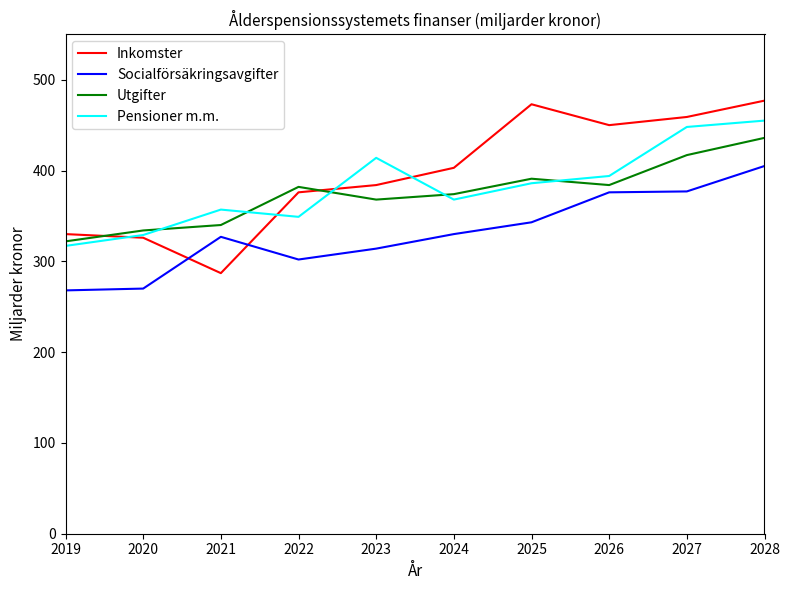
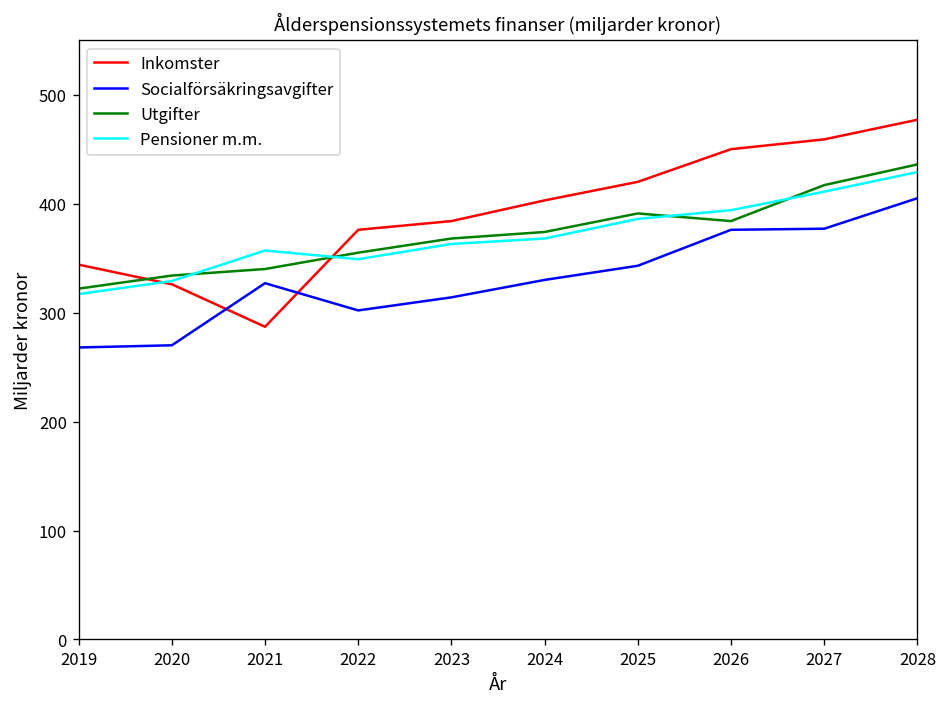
  {
    "Inkomster": {
-     "2019": 330,
+     "2019": 340,
      "2020": 330,
      "2021": 290,
      "2022": 380,
      "2023": 380,
      "2024": 400,
-     "2025": 470,
+     "2025": 420,
      "2026": 450,
      "2027": 460,
      "2028": 480
    },
    "Socialförsäkringsavgifter": {
      "2019": 270,
      "2020": 270,
      "2021": 330,
      "2022": 300,
      "2023": 310,
      "2024": 330,
      "2025": 340,
      "2026": 380,
      "2027": 380,
      "2028": 410
    },
    "Utgifter": {
      "2019": 320,
      "2020": 330,
      "2021": 340,
-     "2022": 380,
+     "2022": 360,
      "2023": 370,
      "2024": 370,
      "2025": 390,
      "2026": 380,
      "2027": 420,
      "2028": 440
    },
    "Pensioner m.m.": {
      "2019": 320,
      "2020": 330,
      "2021": 360,
      "2022": 350,
-     "2023": 410,
+     "2023": 360,
      "2024": 370,
      "2025": 390,
      "2026": 390,
-     "2027": 450,
-     "2028": 460
+     "2027": 410,
+     "2028": 430
    }
  }
